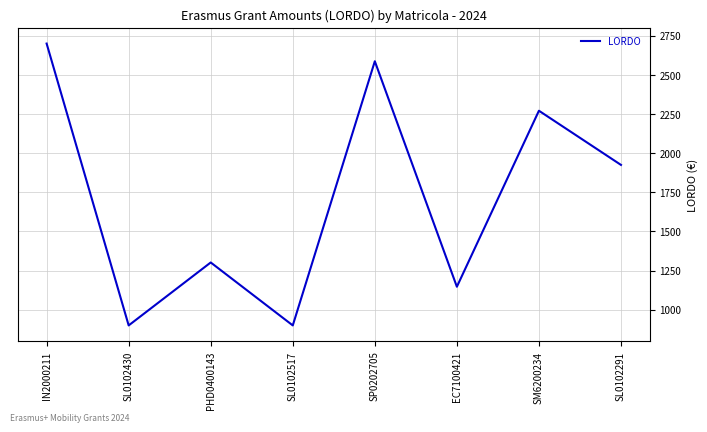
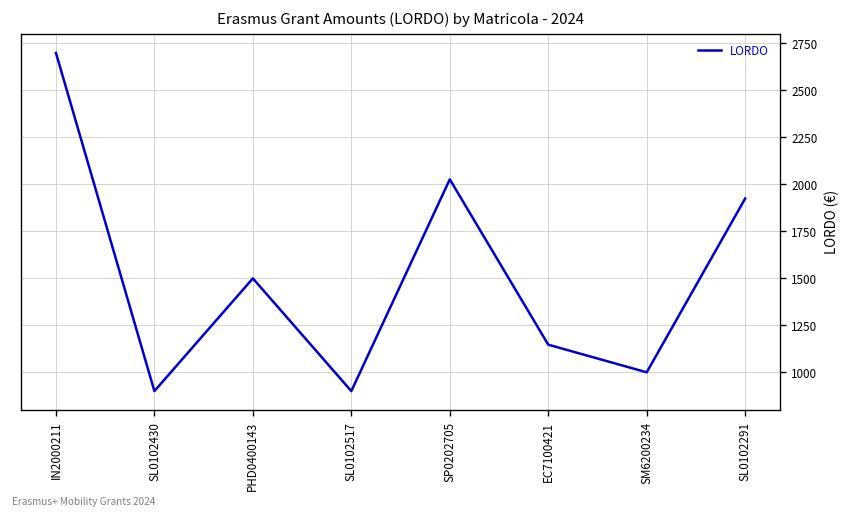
  {
    "IN2000211": 2700,
    "SL0102430": 900,
-   "PHD0400143": 1300,
+   "PHD0400143": 1500,
    "SL0102517": 900,
-   "SP0202705": 2590,
+   "SP0202705": 2030,
    "EC7100421": 1150,
-   "SM6200234": 2270,
+   "SM6200234": 1000,
    "SL0102291": 1930
  }
